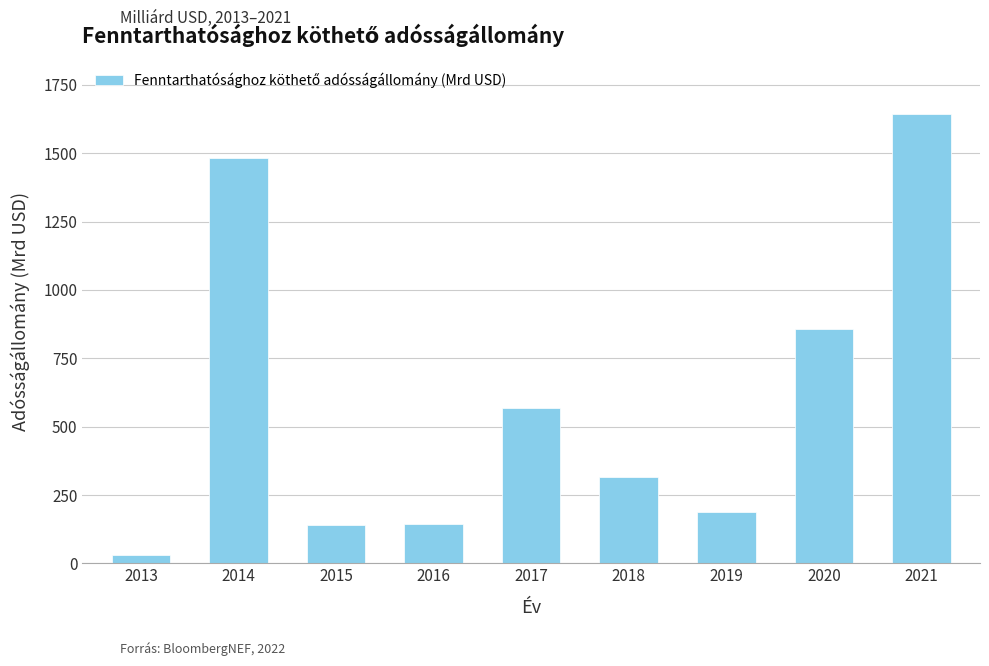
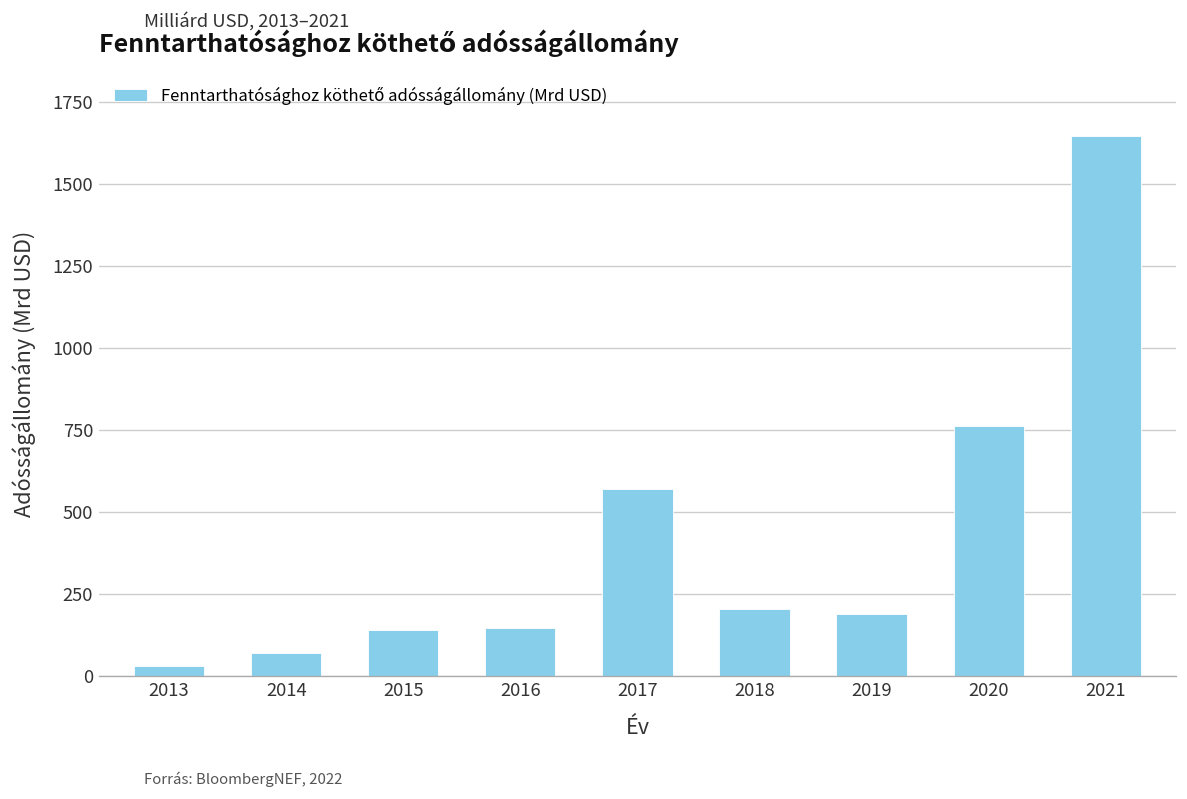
  {
    "2013": 30,
-   "2014": 1480,
+   "2014": 70,
    "2015": 140,
    "2016": 140,
    "2017": 570,
-   "2018": 310,
+   "2018": 200,
    "2019": 190,
-   "2020": 860,
+   "2020": 760,
    "2021": 1640
  }
